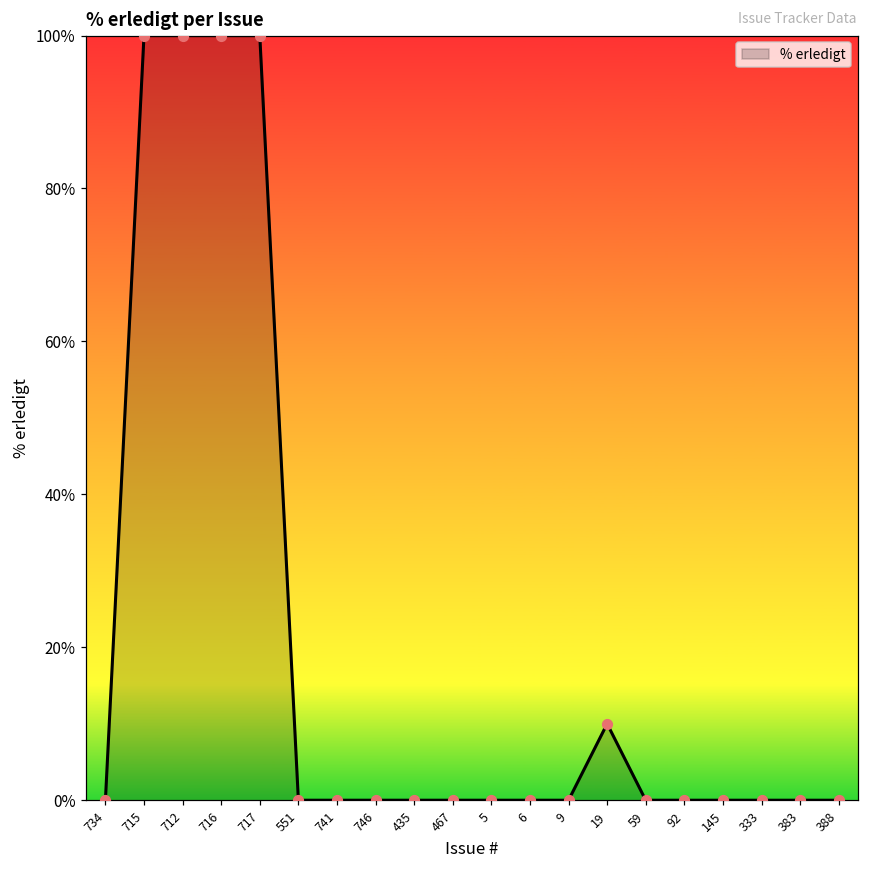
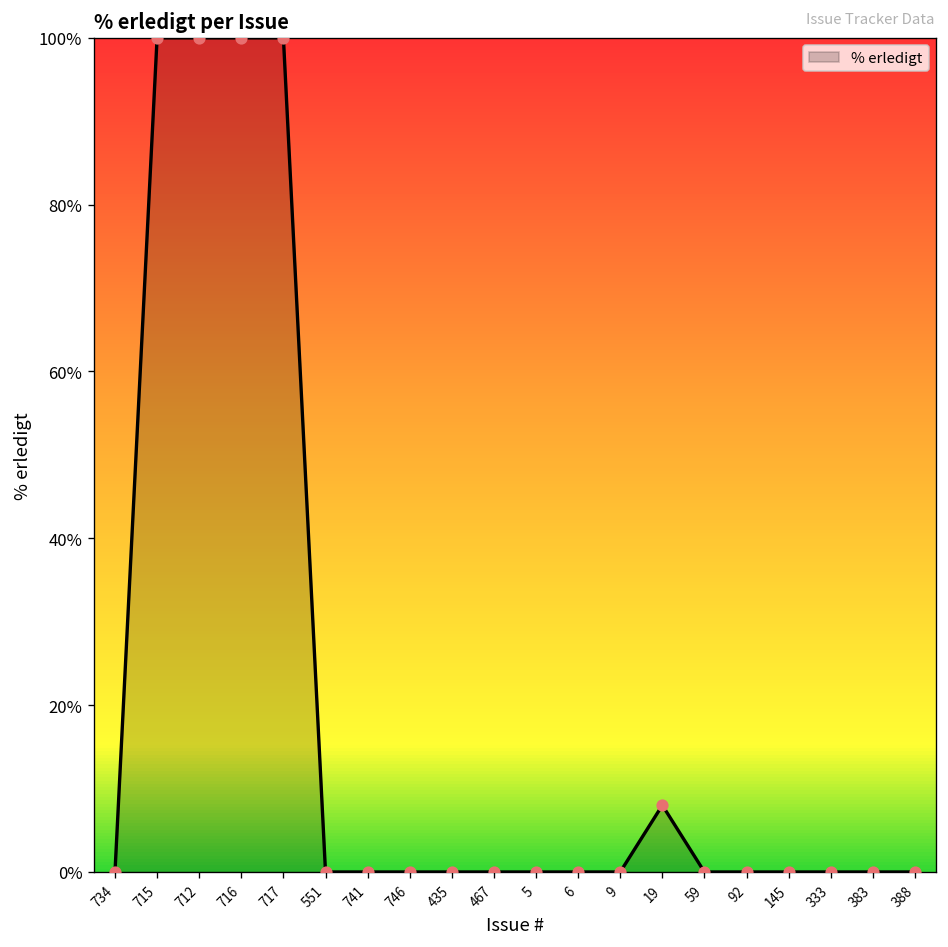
  {
    "734": "0%",
    "715": "100%",
    "712": "100%",
    "716": "100%",
    "717": "100%",
    "551": "0%",
    "741": "0%",
    "746": "0%",
    "435": "0%",
    "467": "0%",
    "5": "0%",
    "6": "0%",
    "9": "0%",
-   "19": "10%",
+   "19": "8%",
    "59": "0%",
    "92": "0%",
    "145": "0%",
    "333": "0%",
    "383": "0%",
    "388": "0%"
  }
